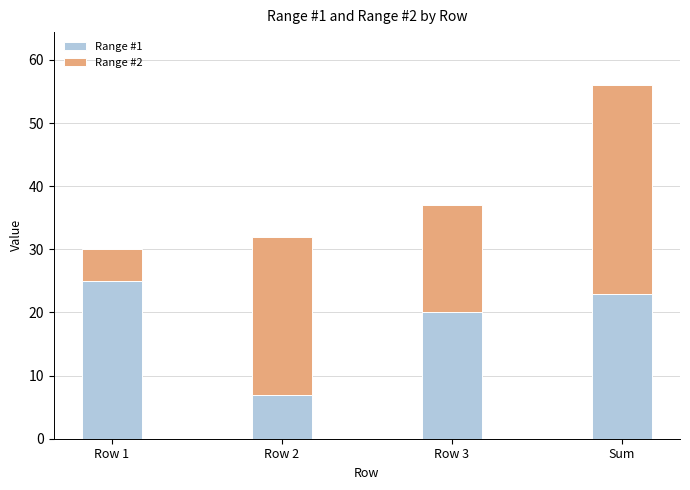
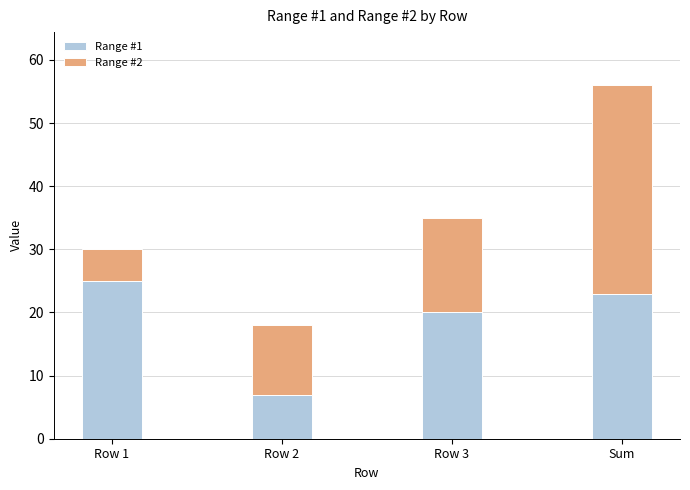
  {
    "Range #1": {
      "Row 1": 25,
      "Row 2": 7,
      "Row 3": 20,
      "Sum": 23
    },
    "Range #2": {
      "Row 1": 5,
-     "Row 2": 25,
-     "Row 3": 17,
+     "Row 2": 11,
+     "Row 3": 15,
      "Sum": 33
    }
  }
